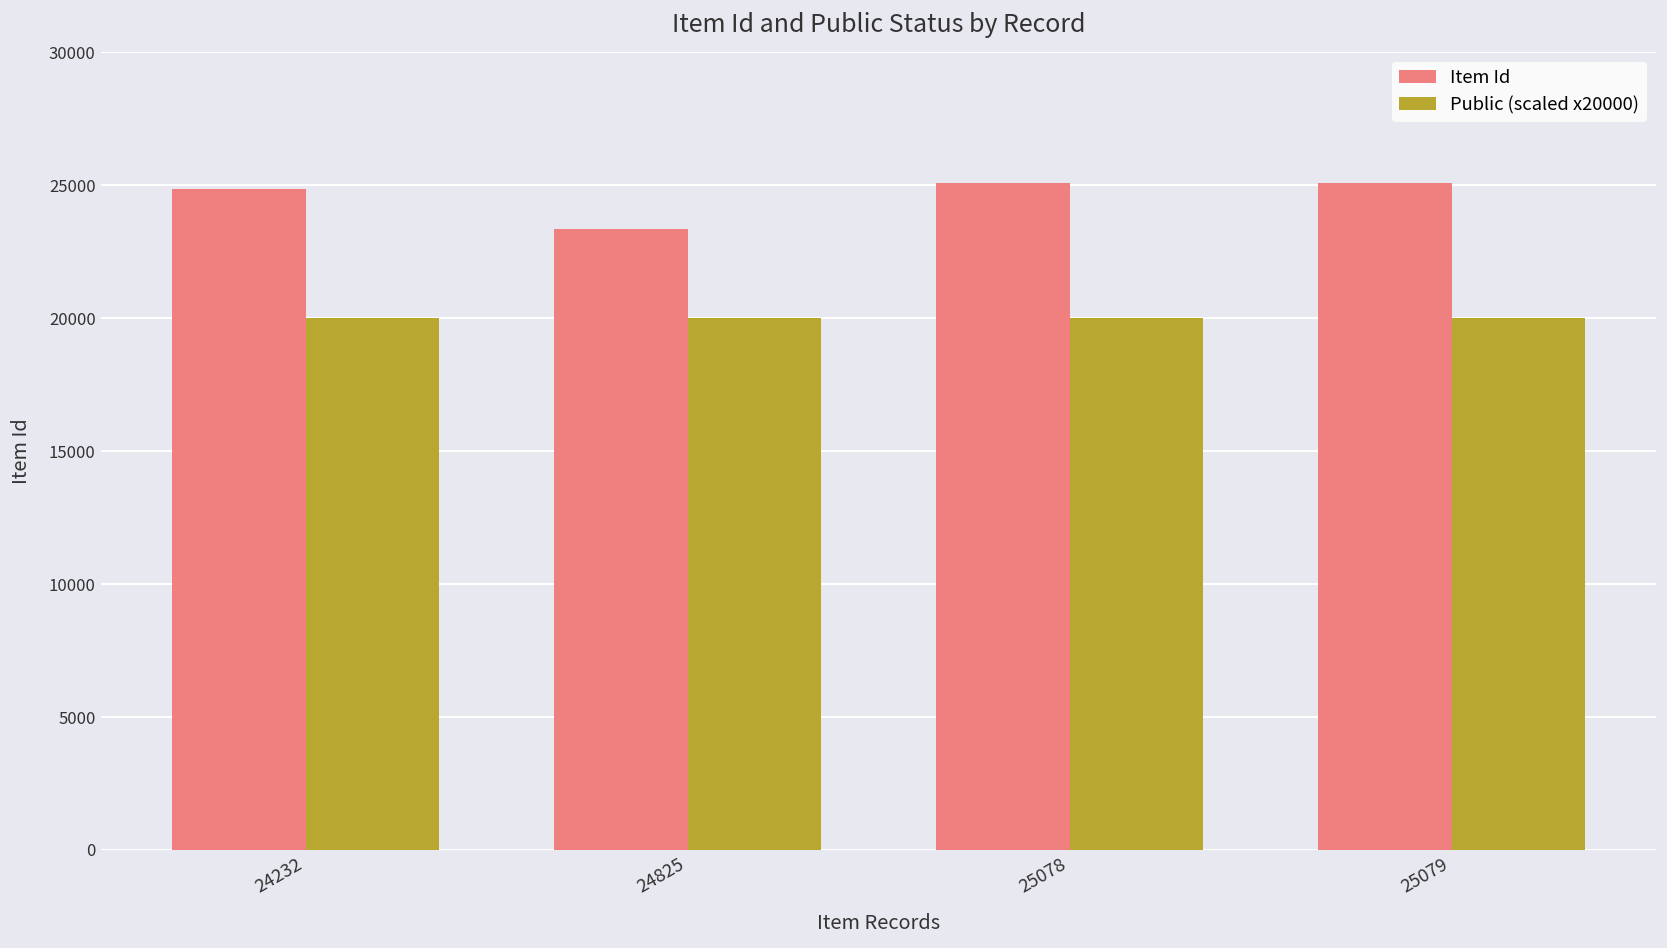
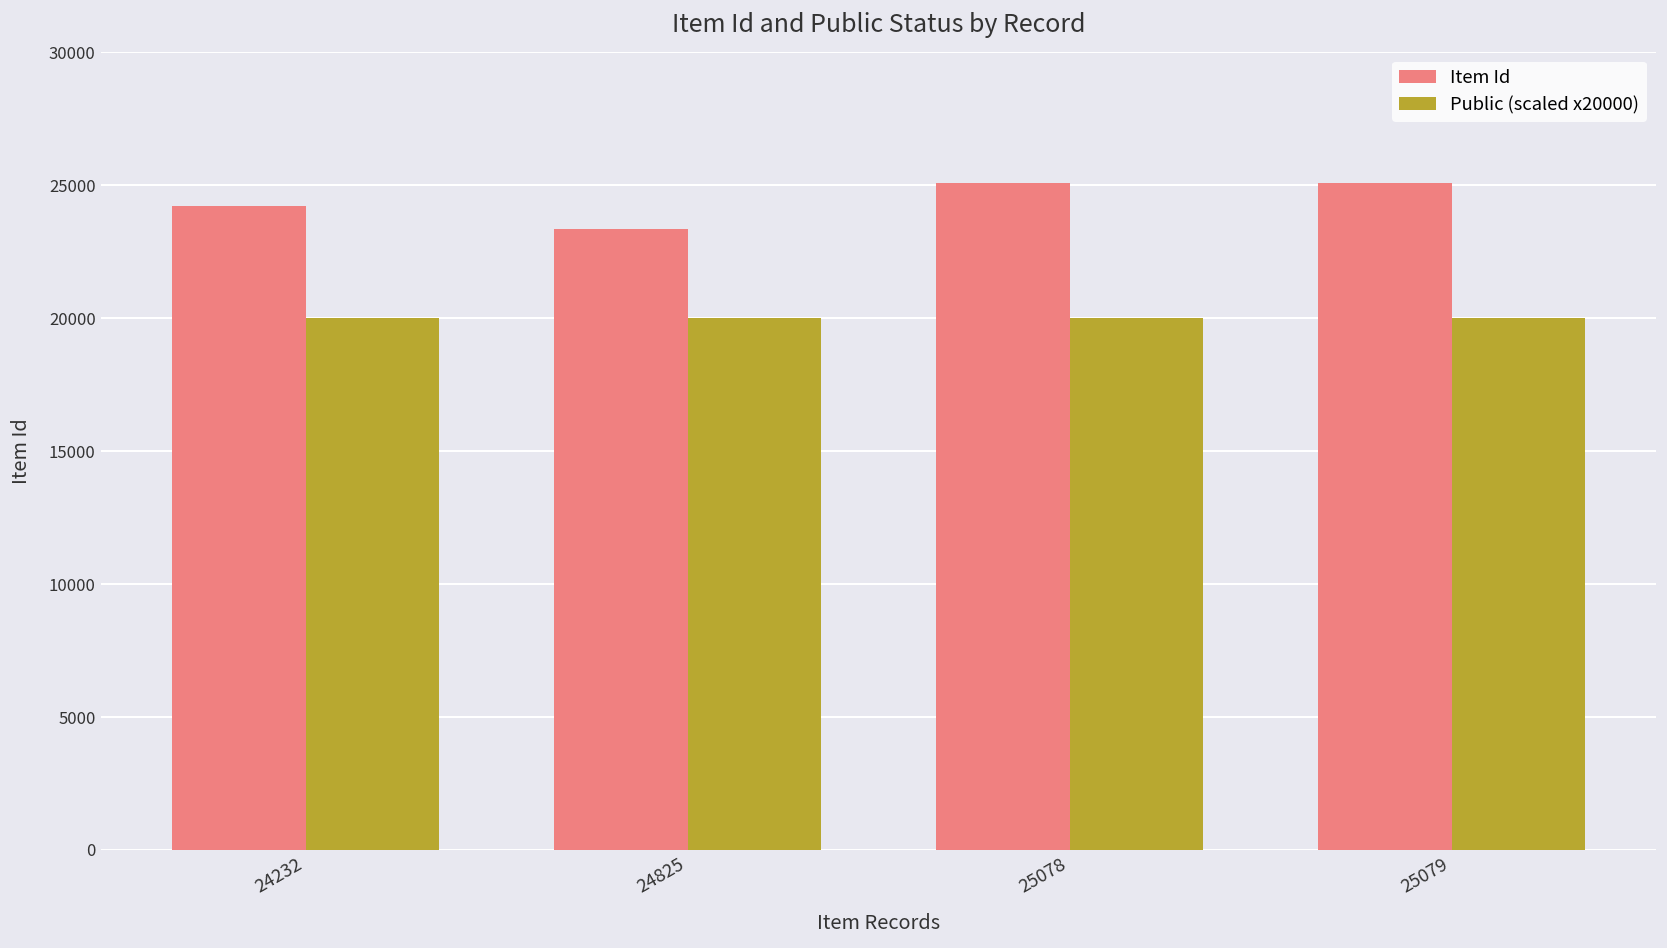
  {
    "Item Id": {
-     "24232": 24900,
+     "24232": 24200,
      "24825": 23400,
      "25078": 25100,
      "25079": 25100
    },
    "Public (scaled x20000)": {
      "24232": 20000,
      "24825": 20000,
      "25078": 20000,
      "25079": 20000
    }
  }
